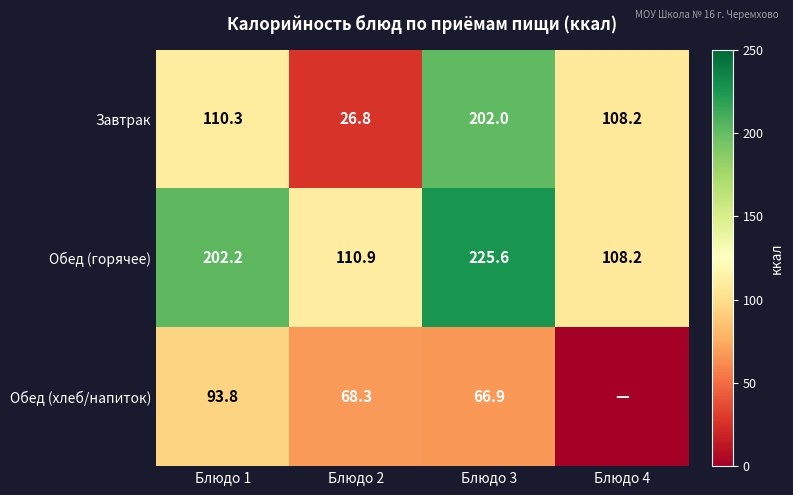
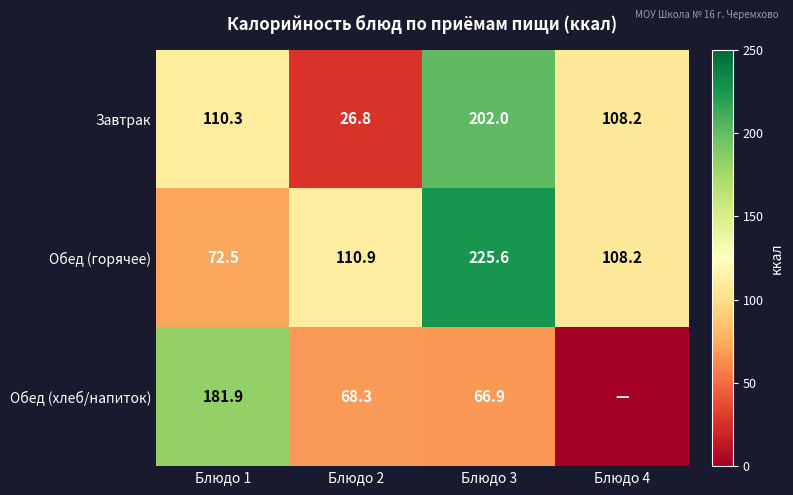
  {
    "Завтрак": {
      "Блюдо 1": 110.3,
      "Блюдо 2": 26.8,
      "Блюдо 3": 202.0,
      "Блюдо 4": 108.2
    },
    "Обед (горячее)": {
-     "Блюдо 1": 202.2,
+     "Блюдо 1": 72.5,
      "Блюдо 2": 110.9,
      "Блюдо 3": 225.6,
      "Блюдо 4": 108.2
    },
    "Обед (хлеб/напиток)": {
-     "Блюдо 1": 93.8,
+     "Блюдо 1": 181.9,
      "Блюдо 2": 68.3,
      "Блюдо 3": 66.9
    }
  }
